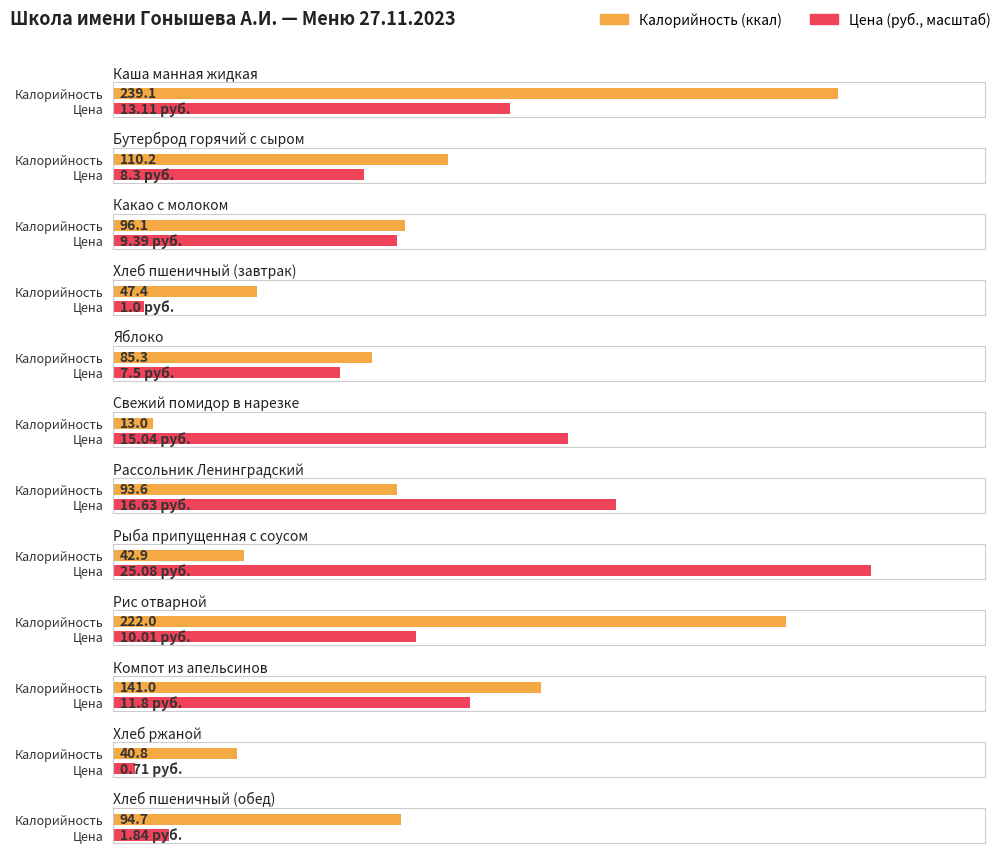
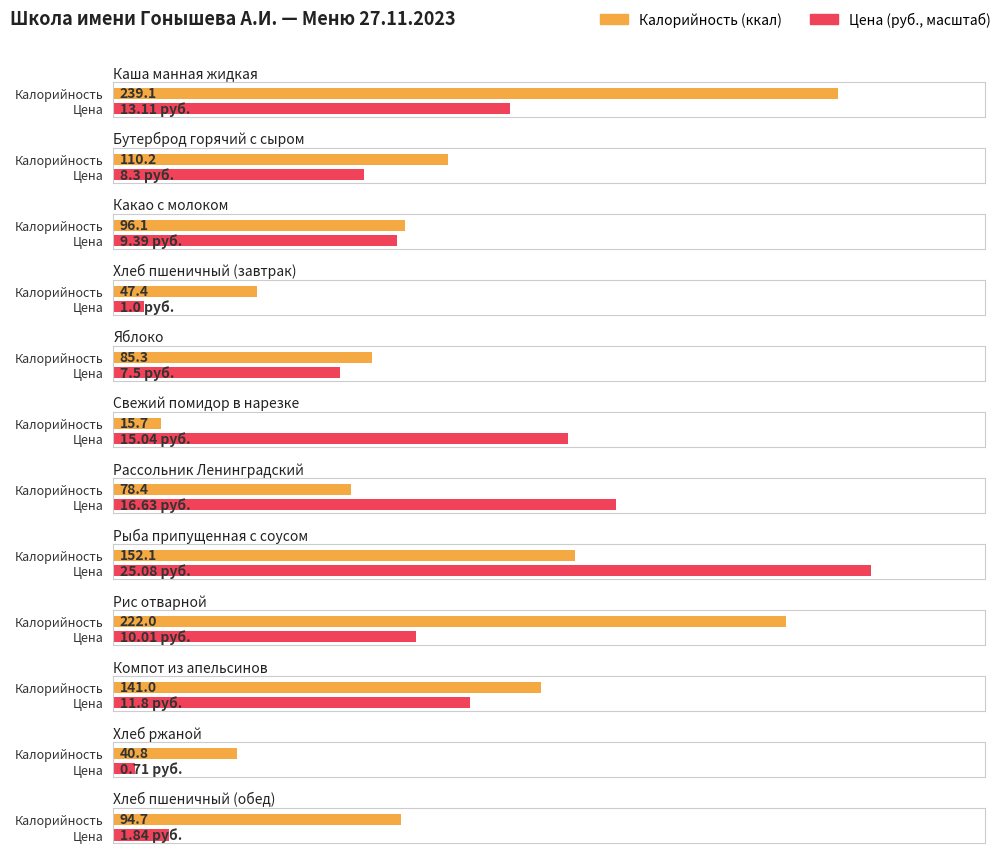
  {
    "Каша манная жидкая": {
      "Калорийность": 239.1
    },
    "Бутерброд горячий с сыром": {
      "Калорийность": 110.2
    },
    "Какао с молоком": {
      "Калорийность": 96.1
    },
    "Хлеб пшеничный (завтрак)": {
      "Калорийность": 47.4
    },
    "Яблоко": {
      "Калорийность": 85.3
    },
    "Свежий помидор в нарезке": {
-     "Калорийность": 13.0
+     "Калорийность": 15.7
    },
    "Рассольник Ленинградский": {
-     "Калорийность": 93.6
+     "Калорийность": 78.4
    },
    "Рыба припущенная с соусом": {
-     "Калорийность": 42.9
+     "Калорийность": 152.1
    },
    "Рис отварной": {
      "Калорийность": 222.0
    },
    "Компот из апельсинов": {
      "Калорийность": 141.0
    },
    "Хлеб ржаной": {
      "Калорийность": 40.8
    },
    "Хлеб пшеничный (обед)": {
      "Калорийность": 94.7
    }
  }
